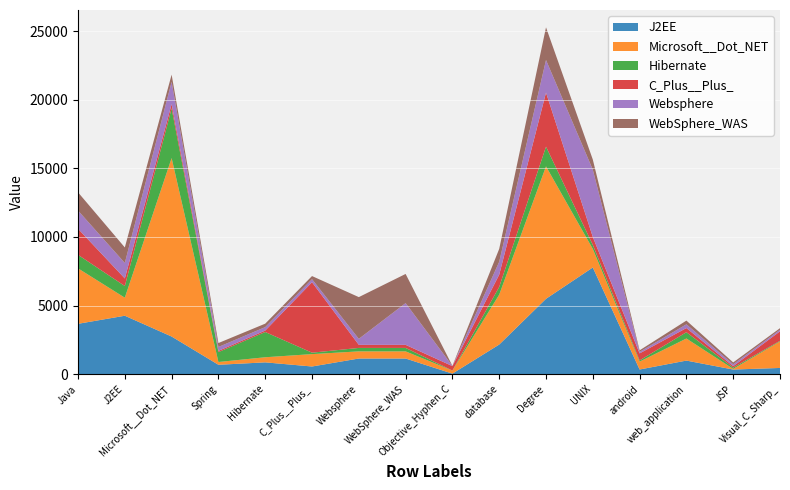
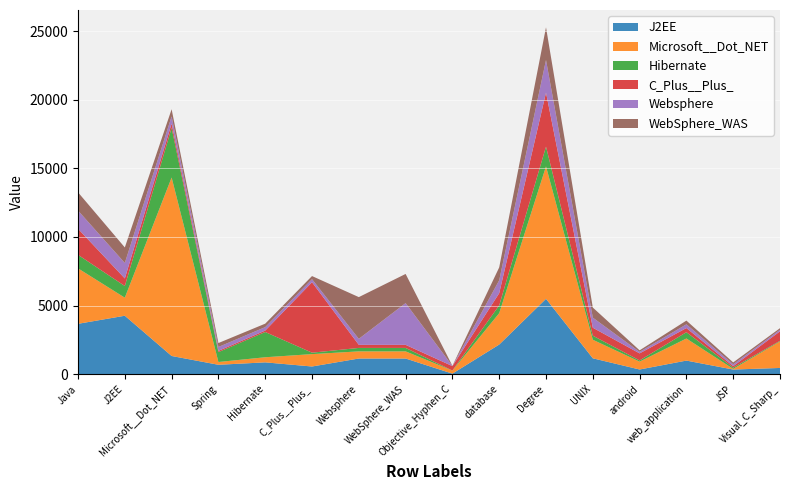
  {
    "J2EE": {
      "Java": 3700,
      "J2EE": 4300,
-     "Microsoft__Dot_NET": 2700,
+     "Microsoft__Dot_NET": 1300,
      "Spring": 700,
      "Hibernate": 900,
      "C_Plus__Plus_": 600,
      "Websphere": 1100,
      "WebSphere_WAS": 1100,
      "database": 2200,
      "Degree": 5500,
-     "UNIX": 7800,
+     "UNIX": 1100,
      "android": 300,
      "web_application": 1000,
      "Visual_C_Sharp_": 400
    },
    "Microsoft__Dot_NET": {
      "Java": 4000,
      "J2EE": 1300,
      "Microsoft__Dot_NET": 13000,
      "Spring": 200,
      "Hibernate": 400,
      "Websphere": 500,
      "WebSphere_WAS": 500,
-     "database": 3600,
+     "database": 2300,
      "Degree": 9700,
      "UNIX": 1400,
      "web_application": 1600
    },
    "Hibernate": {
      "Java": 1000,
      "J2EE": 900,
      "Microsoft__Dot_NET": 3600,
      "Websphere": 300,
      "WebSphere_WAS": 300,
      "database": 600,
      "Degree": 1400,
      "UNIX": 300,
      "web_application": 500
    },
    "C_Plus__Plus_": {
      "Java": 1900,
      "J2EE": 600,
      "Microsoft__Dot_NET": 300,
      "C_Plus__Plus_": 5100,
      "Websphere": 200,
      "WebSphere_WAS": 200,
      "database": 900,
      "Degree": 3900,
      "UNIX": 600,
      "web_application": 300
    },
    "Websphere": {
      "Java": 1300,
      "J2EE": 1100,
-     "Microsoft__Dot_NET": 1600,
+     "Microsoft__Dot_NET": 500,
      "Spring": 300,
      "Hibernate": 300,
      "C_Plus__Plus_": 200,
      "Websphere": 400,
      "WebSphere_WAS": 3000,
      "database": 900,
      "Degree": 2400,
-     "UNIX": 4900,
+     "UNIX": 700,
      "web_application": 300
    },
    "WebSphere_WAS": {
      "Java": 1300,
      "J2EE": 1100,
      "Microsoft__Dot_NET": 500,
      "Spring": 300,
      "Hibernate": 300,
      "C_Plus__Plus_": 200,
      "Websphere": 3000,
      "WebSphere_WAS": 2100,
      "database": 900,
      "Degree": 2400,
      "UNIX": 700,
      "web_application": 300
    }
  }
